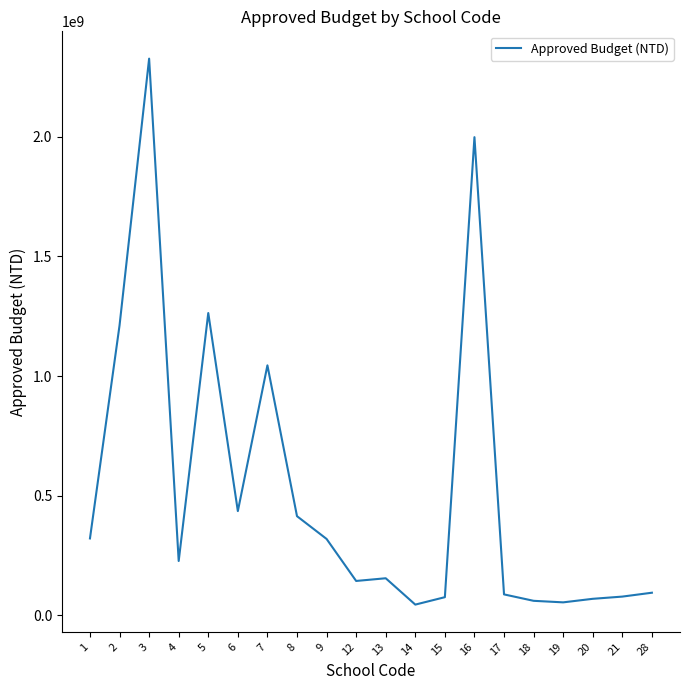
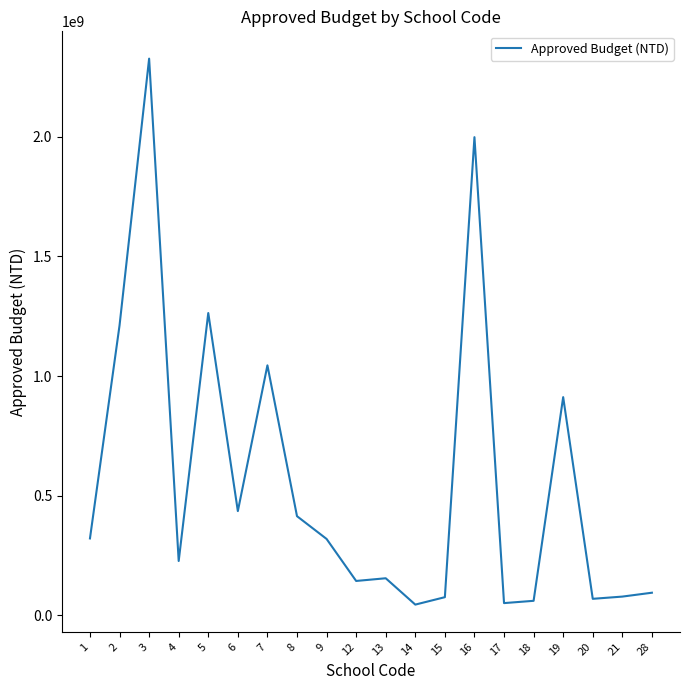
  {
    "1": 320000000,
    "2": 1210000000,
    "3": 2330000000,
    "4": 230000000,
    "5": 1260000000,
    "6": 440000000,
    "7": 1050000000,
    "8": 410000000,
    "9": 320000000,
    "12": 140000000,
    "13": 160000000,
    "14": 50000000,
    "15": 80000000,
    "16": 2000000000,
-   "17": 90000000,
+   "17": 50000000,
    "18": 60000000,
-   "19": 50000000,
+   "19": 910000000,
    "20": 70000000,
    "21": 80000000,
    "28": 90000000
  }
